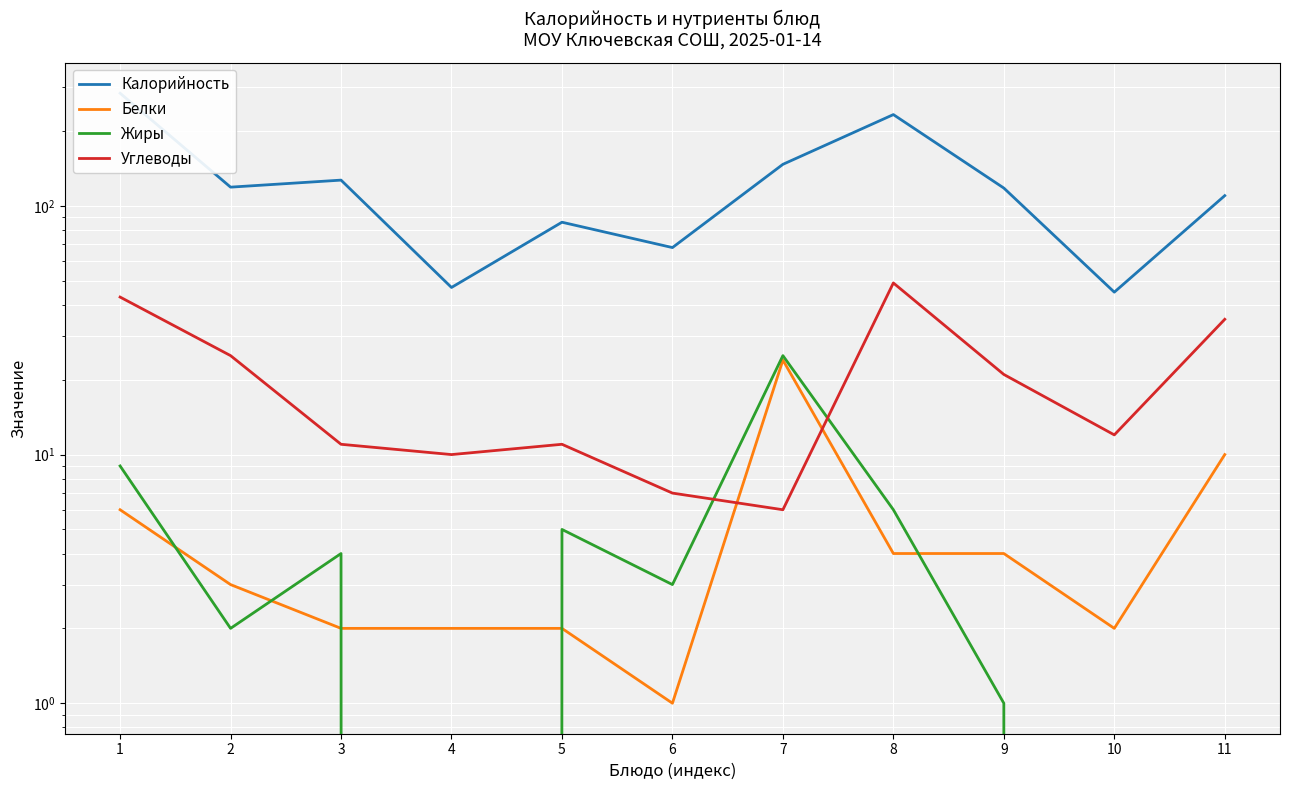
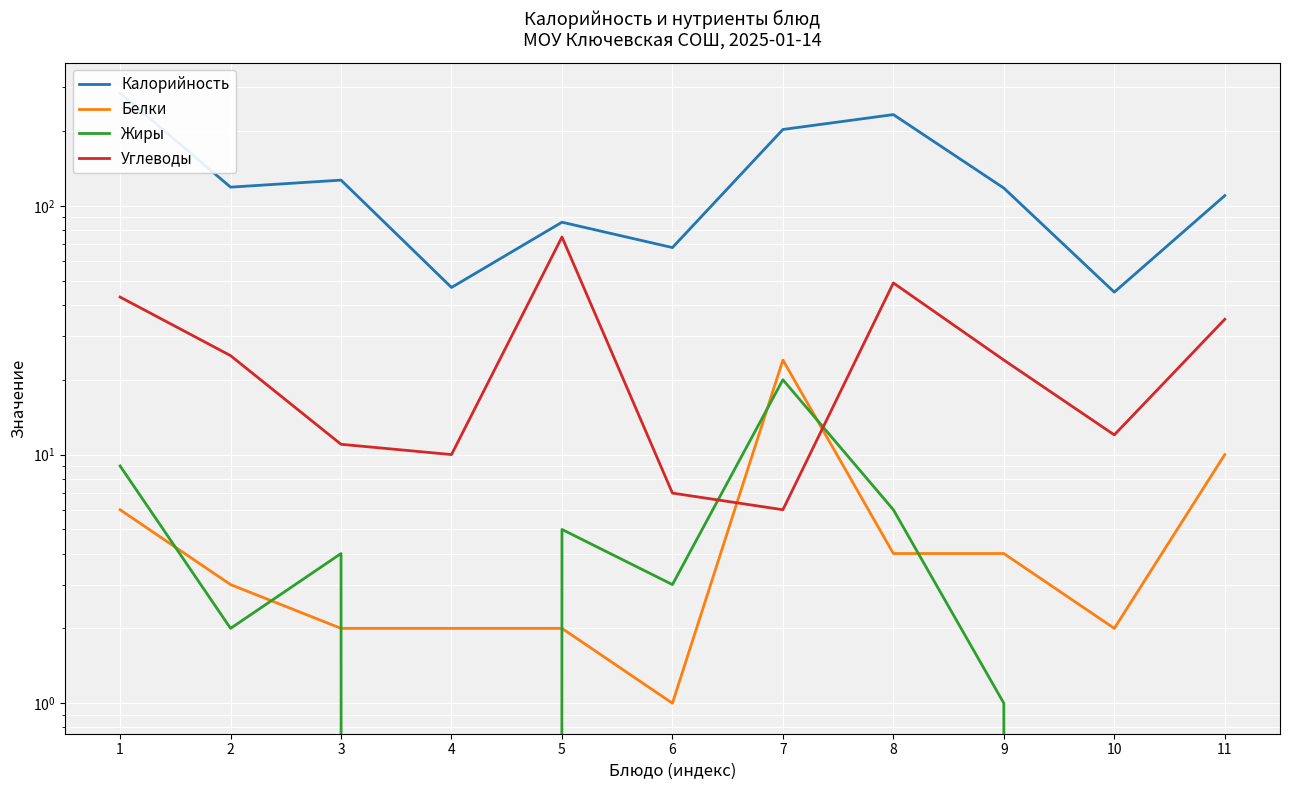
  {
    "Калорийность": {
      "2": 120,
      "3": 130,
      "4": 47,
      "5": 86,
      "6": 68,
-     "7": 150,
+     "7": 200,
      "8": 230,
      "9": 120,
      "10": 45,
      "11": 110
    },
    "Белки": {
      "1": 6,
      "2": 3,
      "3": 2,
      "4": 2,
      "5": 2,
      "6": 1,
      "7": 24,
      "8": 4,
      "9": 4,
      "10": 2,
      "11": 10
    },
    "Жиры": {
      "1": 9,
      "2": 2,
      "3": 4,
      "5": 5,
      "6": 3,
-     "7": 25,
+     "7": 20,
      "8": 6,
      "9": 1
    },
    "Углеводы": {
      "1": 43,
      "2": 25,
      "3": 11,
      "4": 10,
-     "5": 11,
+     "5": 75,
      "6": 7,
      "7": 6,
      "8": 49,
-     "9": 21,
+     "9": 24,
      "10": 12,
      "11": 35
    }
  }
